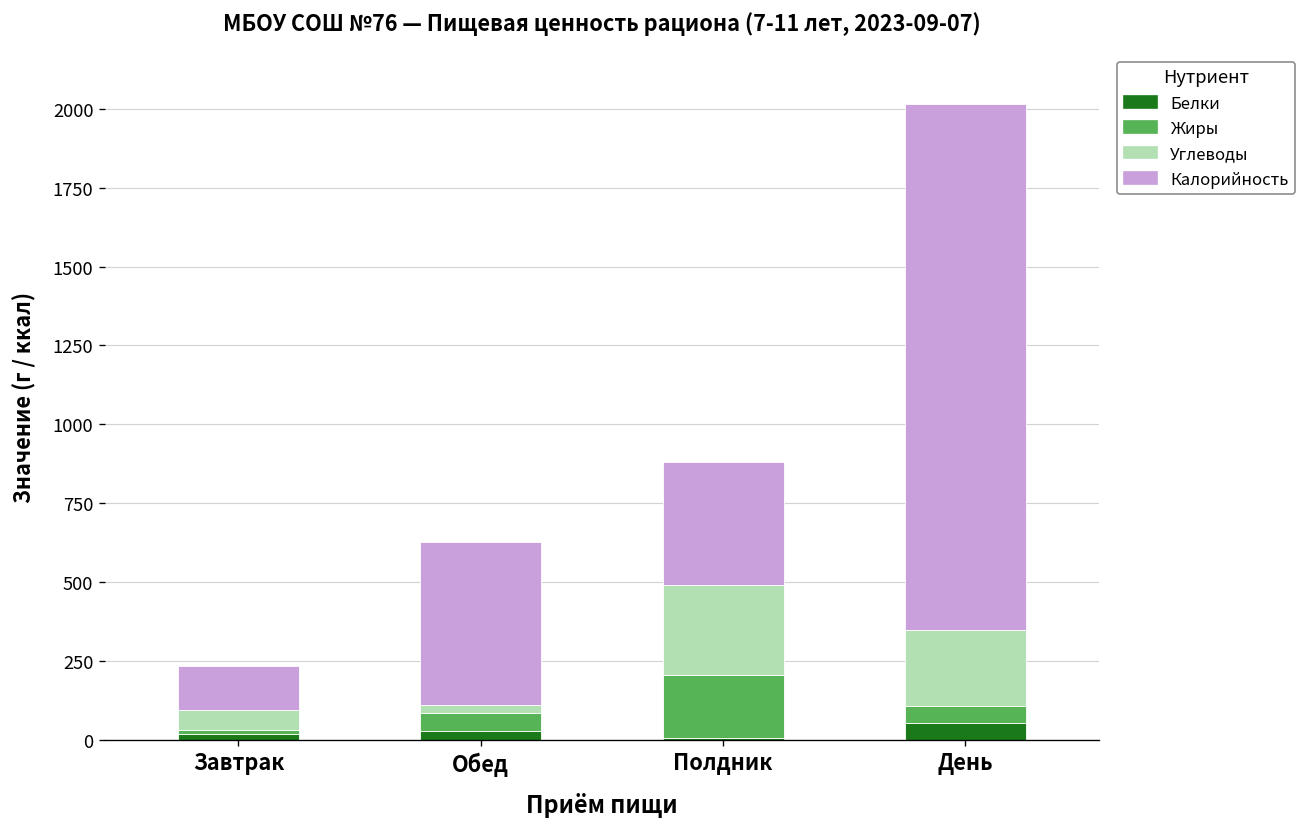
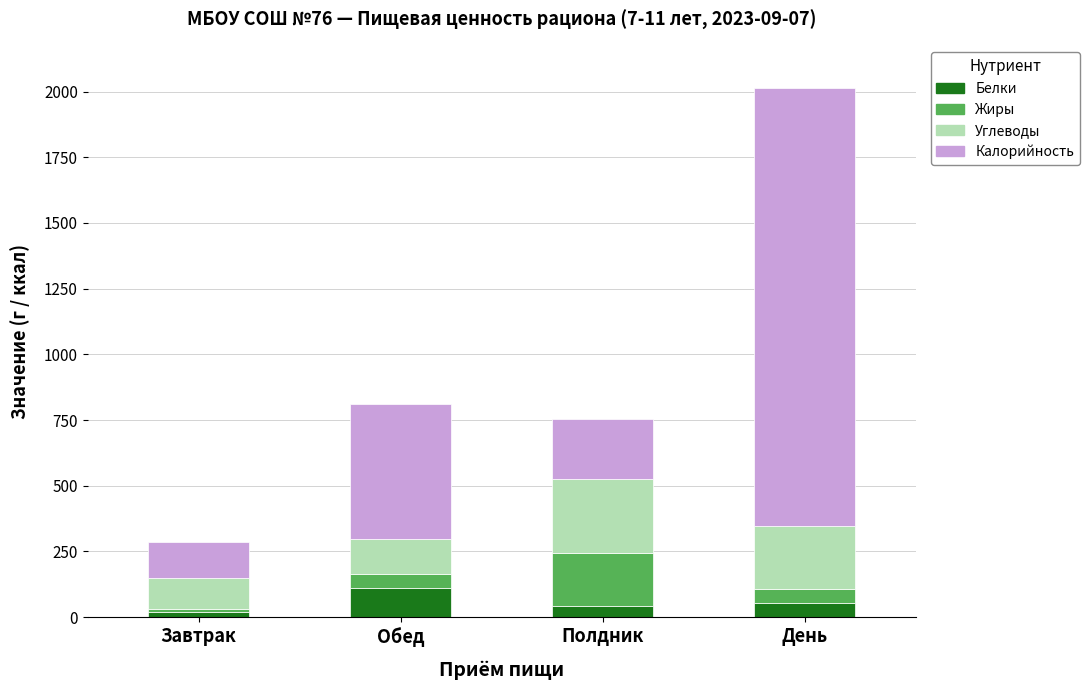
  {
    "Белки": {
      "Завтрак": 20,
-     "Обед": 30,
-     "Полдник": 0,
+     "Обед": 110,
+     "Полдник": 40,
      "День": 50
    },
    "Жиры": {
      "Завтрак": 10,
      "Обед": 60,
      "Полдник": 200,
      "День": 60
    },
    "Углеводы": {
-     "Завтрак": 60,
-     "Обед": 30,
+     "Завтрак": 120,
+     "Обед": 130,
      "Полдник": 280,
      "День": 240
    },
    "Калорийность": {
      "Завтрак": 140,
      "Обед": 520,
-     "Полдник": 390,
+     "Полдник": 230,
      "День": 1670
    }
  }
